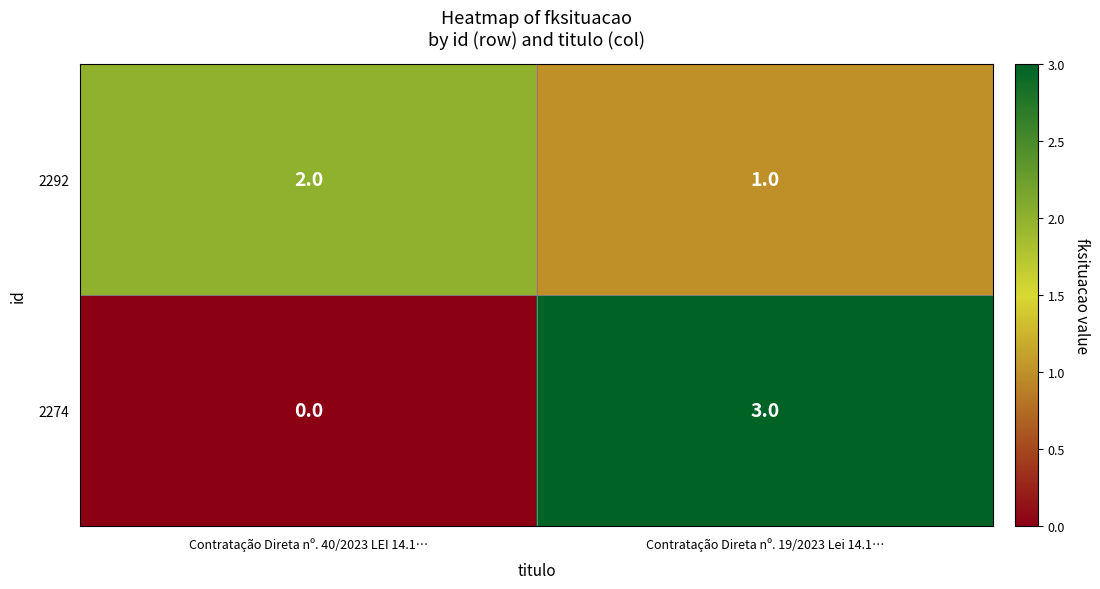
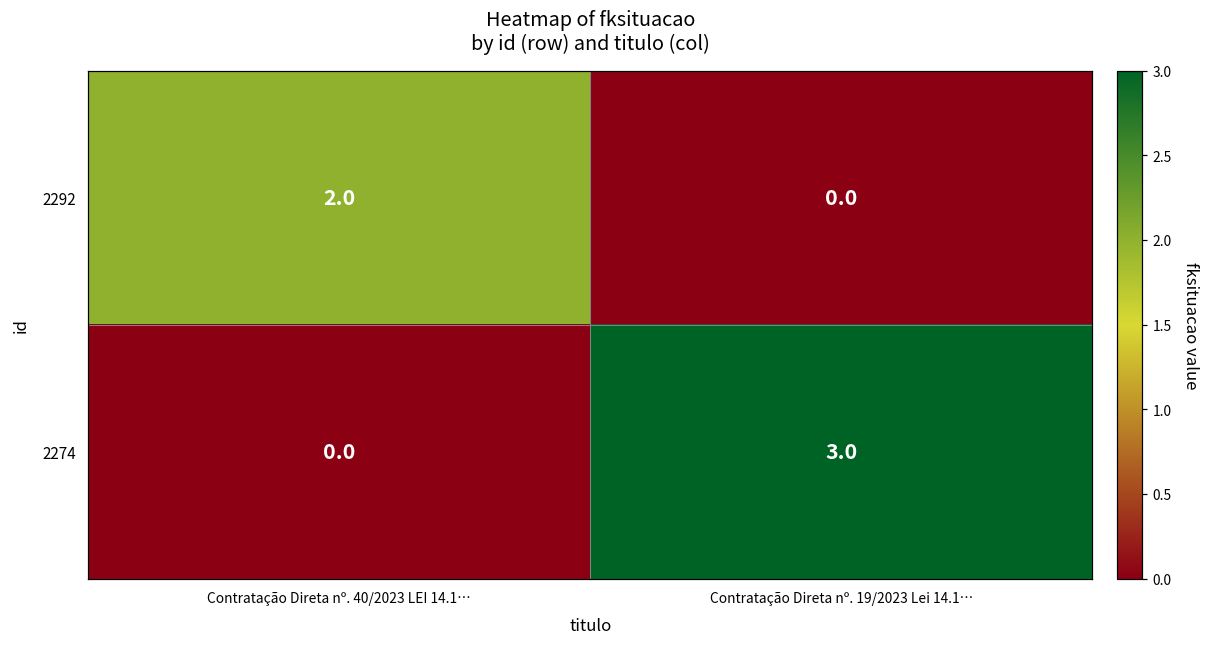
  {
    "2292": {
      "Contratação Direta nº. 40/2023 LEI 14.1…": 2.0,
-     "Contratação Direta nº. 19/2023 Lei 14.1…": 1.0
+     "Contratação Direta nº. 19/2023 Lei 14.1…": 0.0
    },
    "2274": {
      "Contratação Direta nº. 40/2023 LEI 14.1…": 0.0,
      "Contratação Direta nº. 19/2023 Lei 14.1…": 3.0
    }
  }
